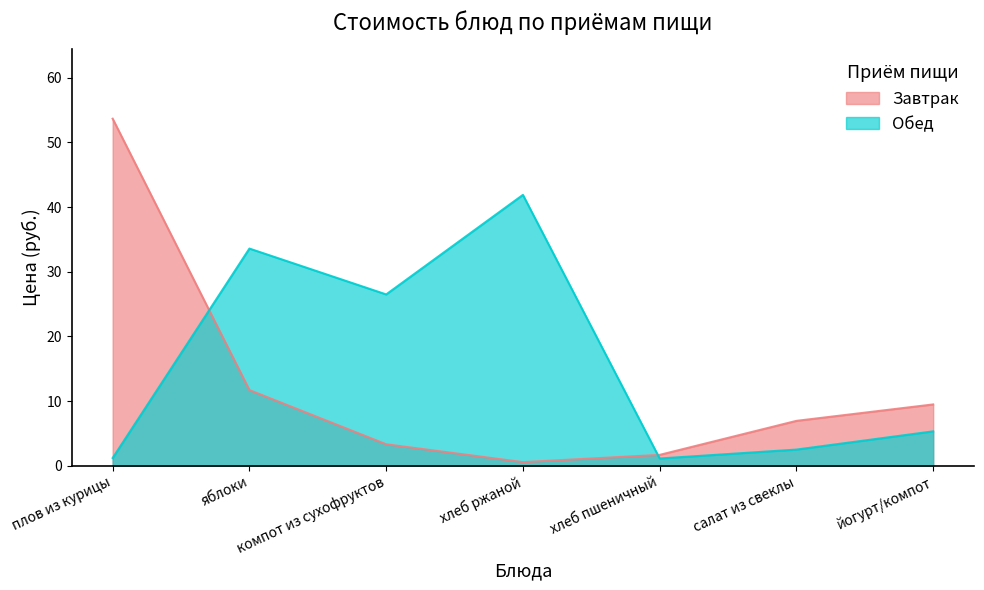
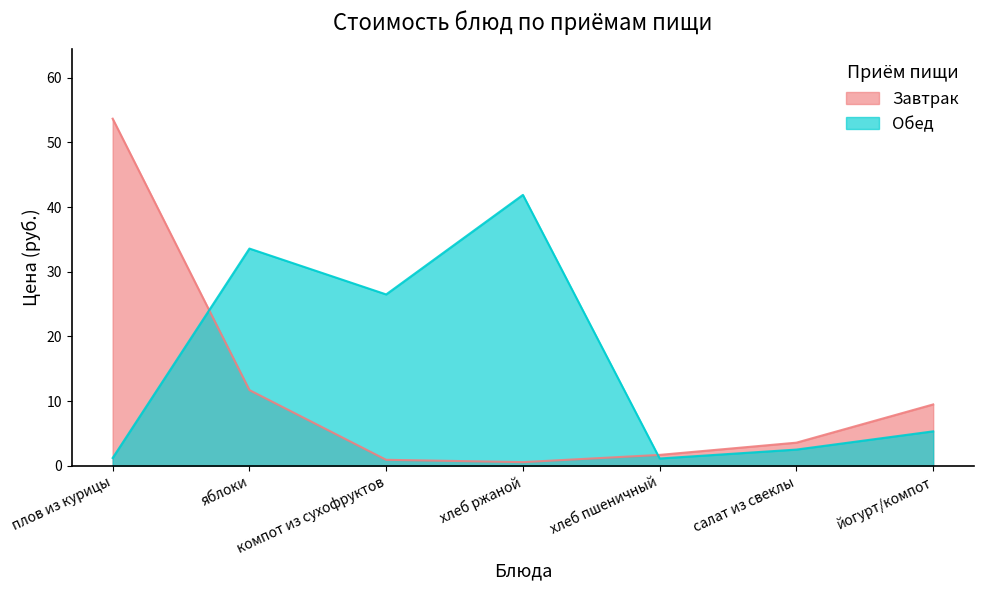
  {
    "Завтрак": {
      "плов из курицы": 54,
      "яблоки": 12,
-     "компот из сухофруктов": 3,
+     "компот из сухофруктов": 1,
      "хлеб ржаной": 1,
      "хлеб пшеничный": 2,
-     "салат из свеклы": 7,
+     "салат из свеклы": 4,
      "йогурт/компот": 9
    },
    "Обед": {
      "плов из курицы": 1,
      "яблоки": 34,
      "компот из сухофруктов": 26,
      "хлеб ржаной": 42,
      "хлеб пшеничный": 1,
      "салат из свеклы": 3,
      "йогурт/компот": 5
    }
  }
